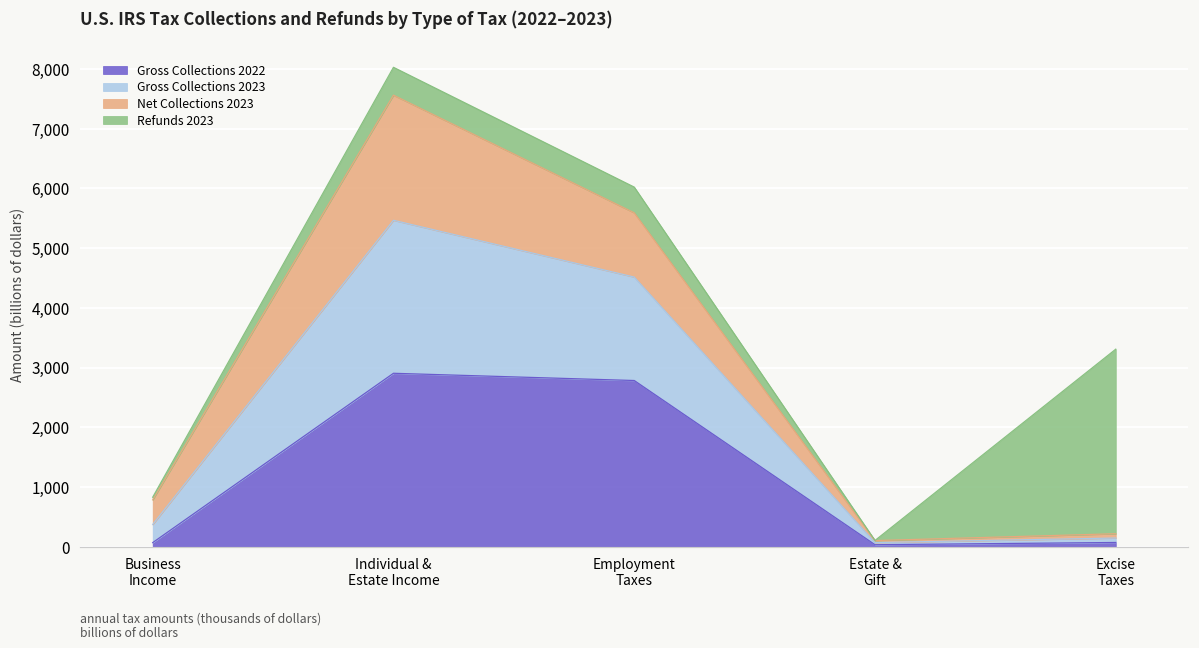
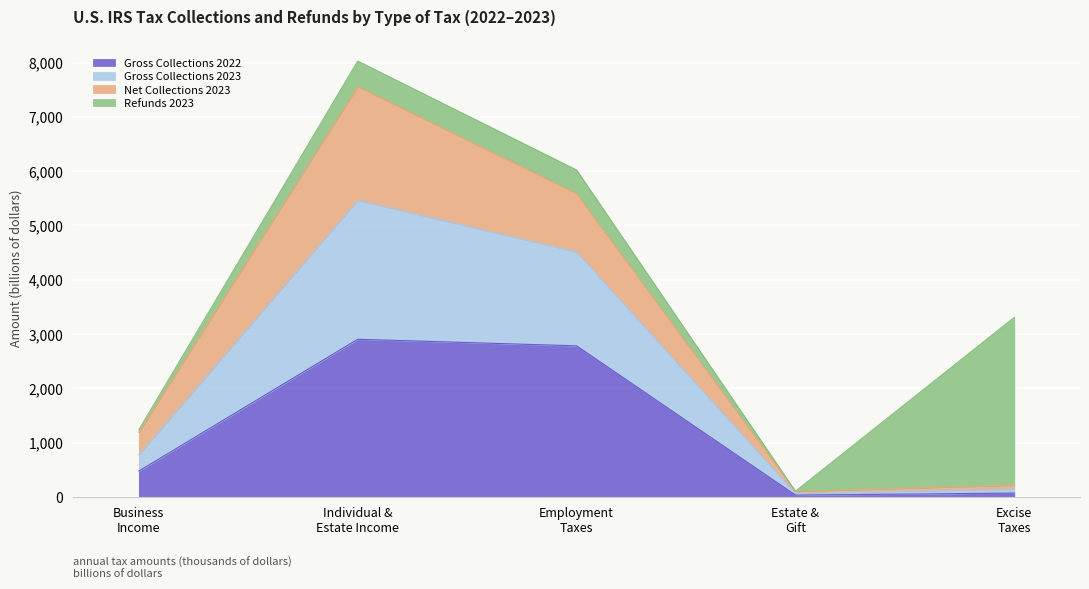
  {
    "Gross Collections 2022": {
-     "Business Income": "100",
+     "Business Income": "500",
      "Individual & Estate Income": "2,900",
      "Employment Taxes": "2,800",
      "Excise Taxes": "100"
    },
    "Gross Collections 2023": {
      "Business Income": "300",
      "Individual & Estate Income": "2,600",
      "Employment Taxes": "1,700",
      "Excise Taxes": "100"
    },
    "Net Collections 2023": {
      "Individual & Estate Income": "2,100",
      "Employment Taxes": "1,100",
      "Excise Taxes": "100"
    },
    "Refunds 2023": {
      "Individual & Estate Income": "500",
      "Employment Taxes": "400",
      "Excise Taxes": "3,100"
    }
  }
